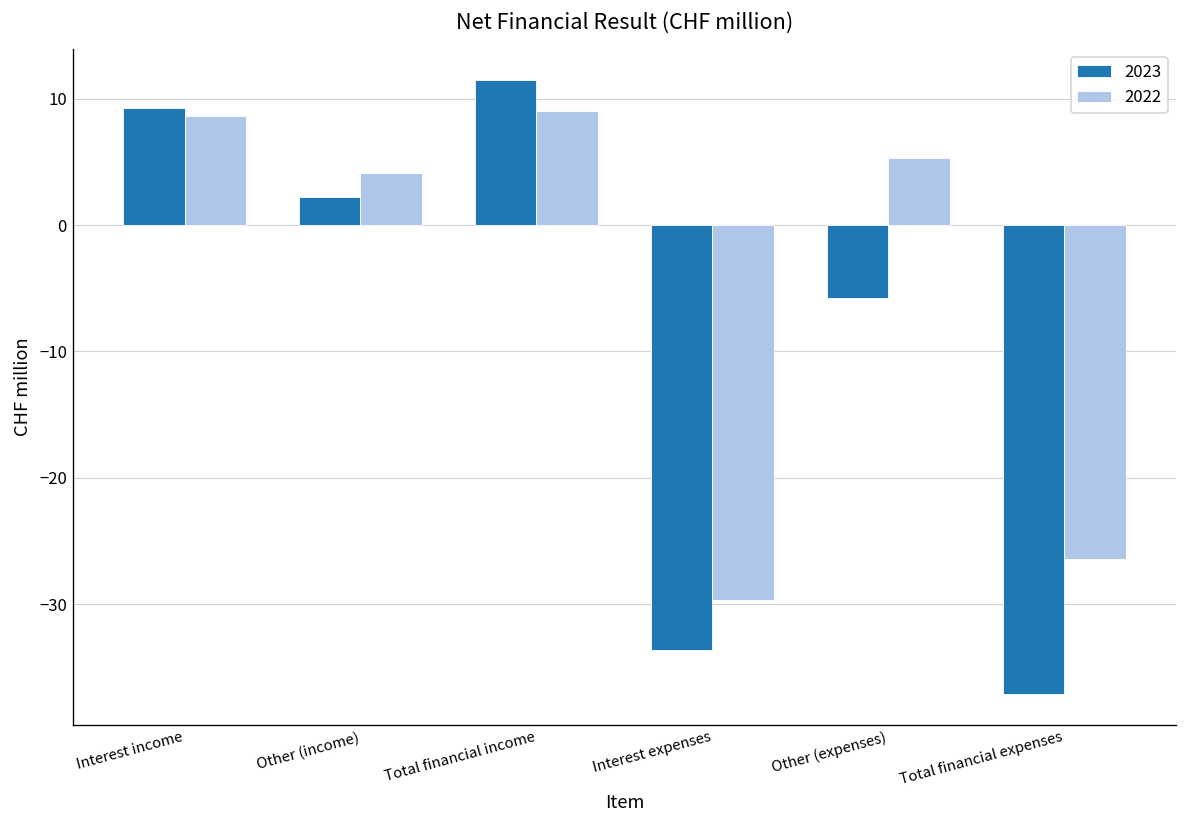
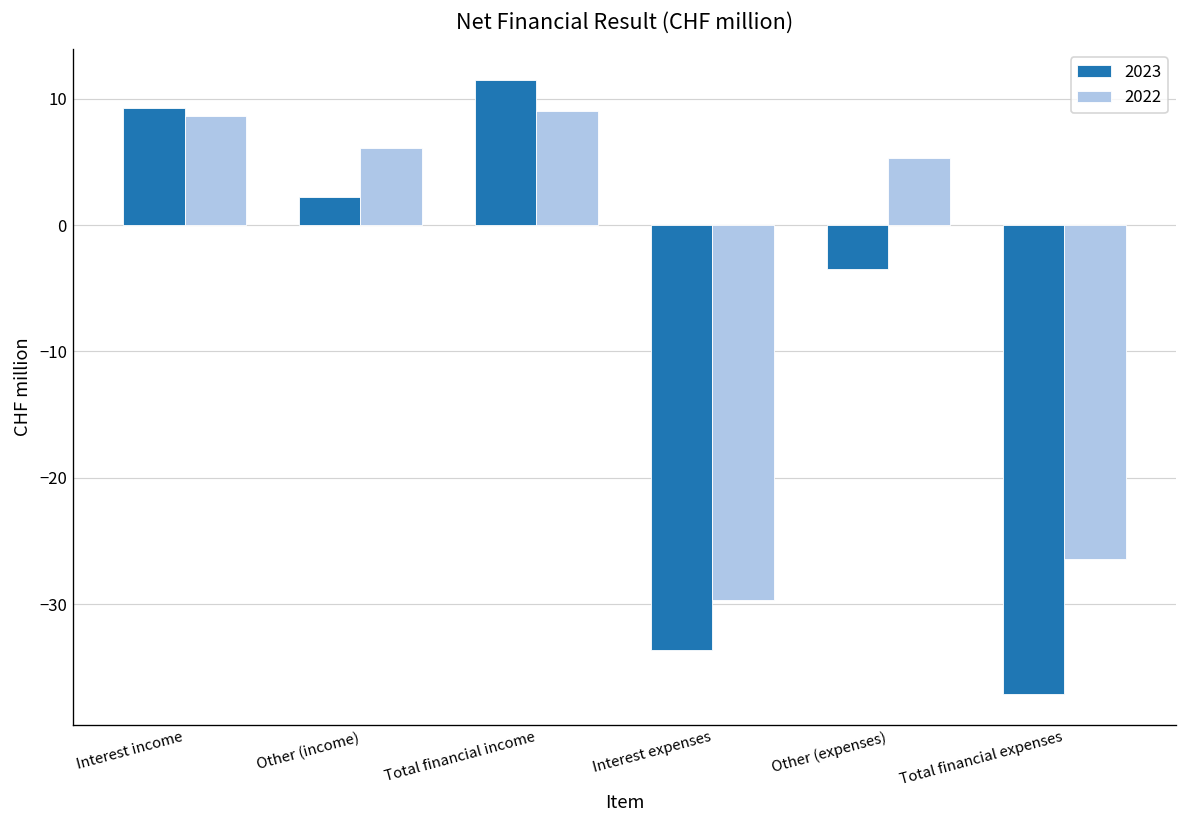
  {
    "2023": {
      "Interest income": 9.3,
      "Other (income)": 2.2,
      "Total financial income": 11.5,
      "Interest expenses": -33.6,
-     "Other (expenses)": -5.8,
+     "Other (expenses)": -3.5,
      "Total financial expenses": -37.1
    },
    "2022": {
      "Interest income": 8.6,
-     "Other (income)": 4.1,
+     "Other (income)": 6.1,
      "Total financial income": 9.0,
      "Interest expenses": -29.7,
      "Other (expenses)": 5.3,
      "Total financial expenses": -26.4
    }
  }
